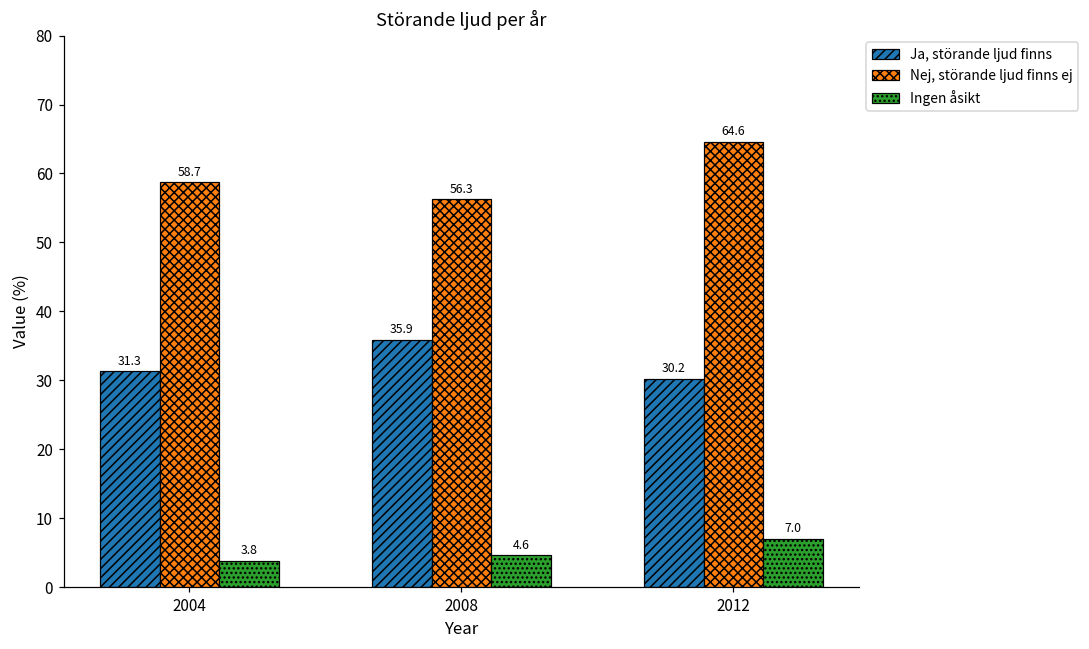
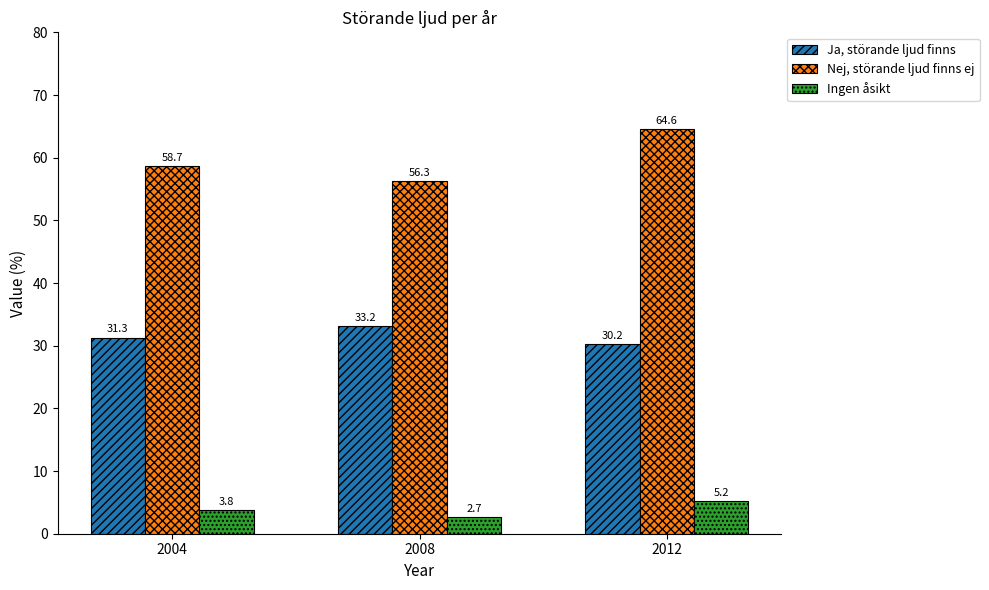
  {
    "Ja, störande ljud finns": {
      "2004": 31.3,
-     "2008": 35.9,
+     "2008": 33.2,
      "2012": 30.2
    },
    "Nej, störande ljud finns ej": {
      "2004": 58.7,
      "2008": 56.3,
      "2012": 64.6
    },
    "Ingen åsikt": {
      "2004": 3.8,
-     "2008": 4.6,
-     "2012": 7.0
+     "2008": 2.7,
+     "2012": 5.2
    }
  }
